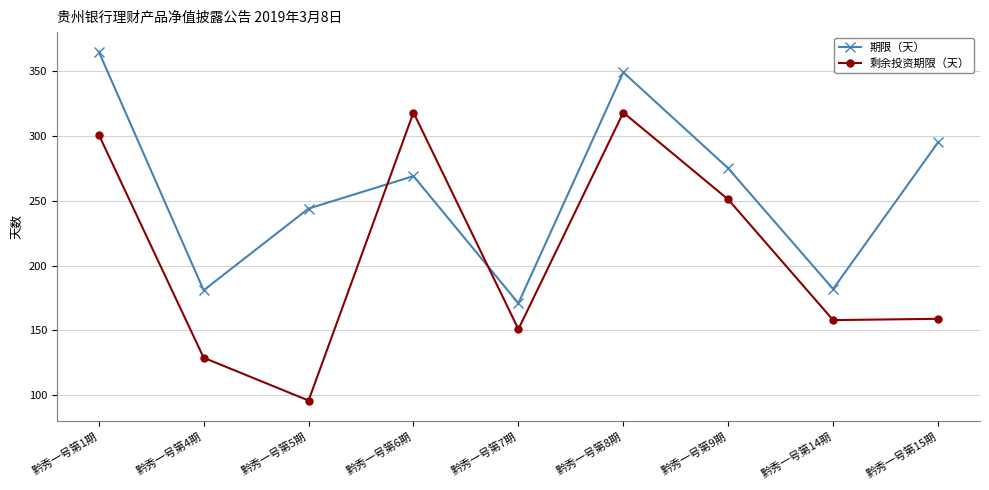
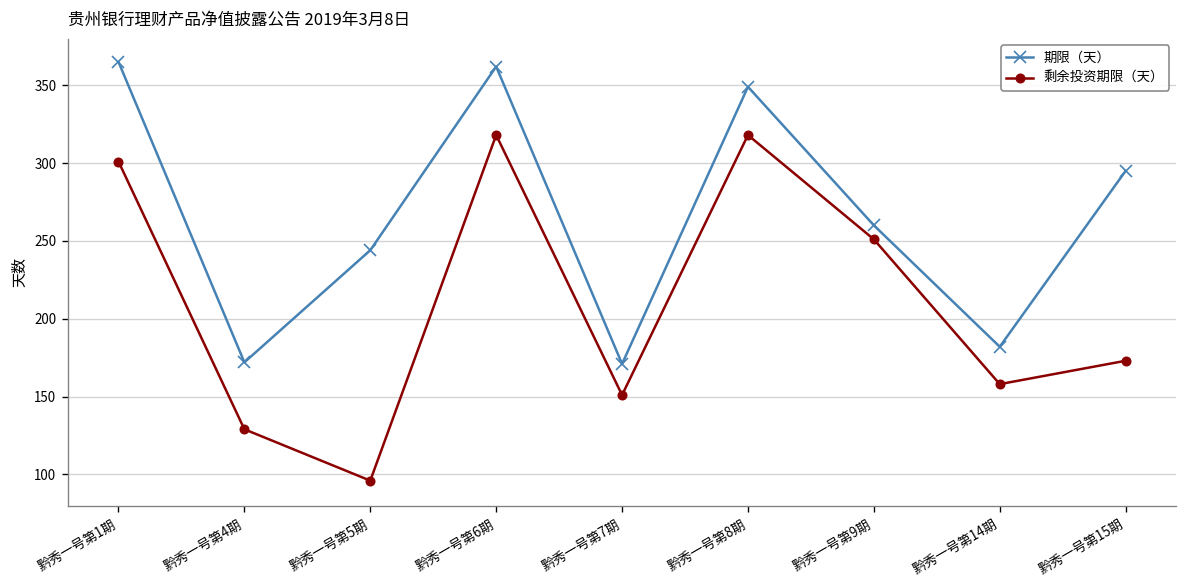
  {
    "期限（天）": {
      "黔秀一号第1期": 365,
-     "黔秀一号第4期": 181,
+     "黔秀一号第4期": 172,
      "黔秀一号第5期": 244,
-     "黔秀一号第6期": 269,
+     "黔秀一号第6期": 362,
      "黔秀一号第7期": 171,
      "黔秀一号第8期": 349,
-     "黔秀一号第9期": 275,
+     "黔秀一号第9期": 260,
      "黔秀一号第14期": 182,
      "黔秀一号第15期": 295
    },
    "剩余投资期限（天）": {
      "黔秀一号第1期": 301,
      "黔秀一号第4期": 129,
      "黔秀一号第5期": 96,
      "黔秀一号第6期": 318,
      "黔秀一号第7期": 151,
      "黔秀一号第8期": 318,
      "黔秀一号第9期": 251,
      "黔秀一号第14期": 158,
-     "黔秀一号第15期": 159
+     "黔秀一号第15期": 173
    }
  }
